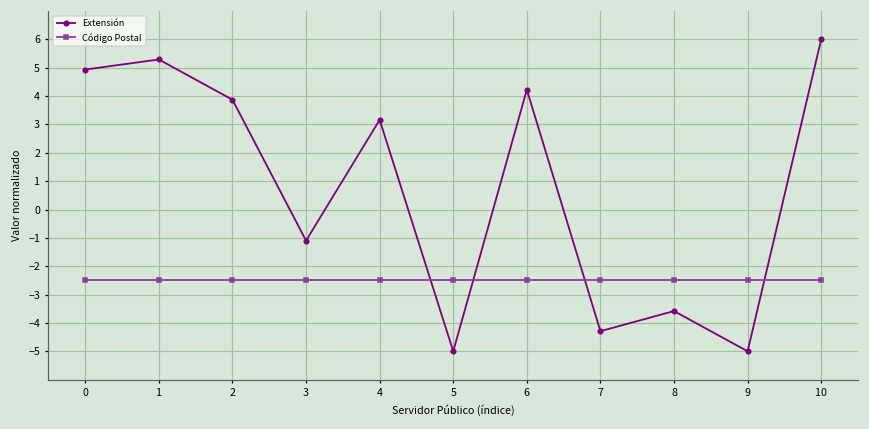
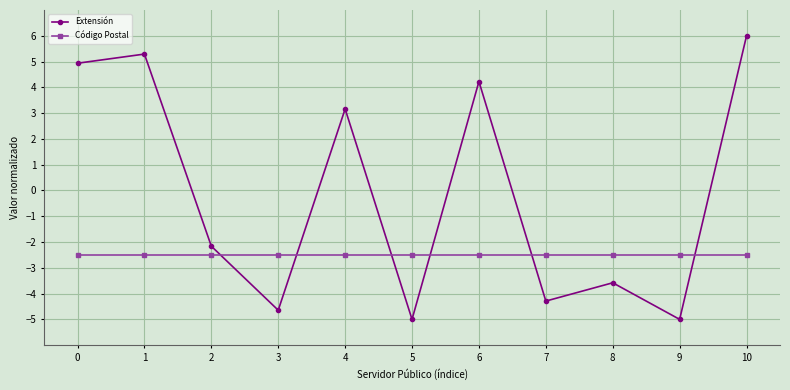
  {
    "Extensión": {
      "0": 4.9,
      "1": 5.3,
-     "2": 3.9,
-     "3": -1.1,
+     "2": -2.2,
+     "3": -4.6,
      "4": 3.2,
      "5": -5.0,
      "6": 4.2,
      "7": -4.3,
      "8": -3.6,
      "9": -5.0,
      "10": 6.0
    },
    "Código Postal": {
      "0": -2.5,
      "1": -2.5,
      "2": -2.5,
      "3": -2.5,
      "4": -2.5,
      "5": -2.5,
      "6": -2.5,
      "7": -2.5,
      "8": -2.5,
      "9": -2.5,
      "10": -2.5
    }
  }
